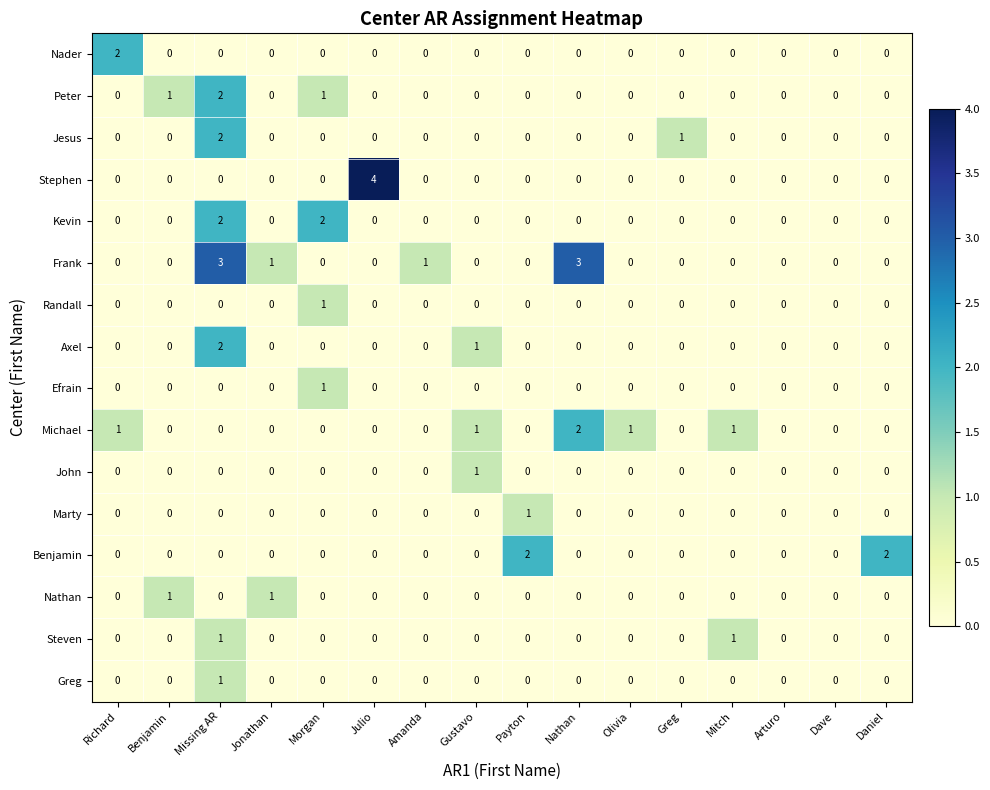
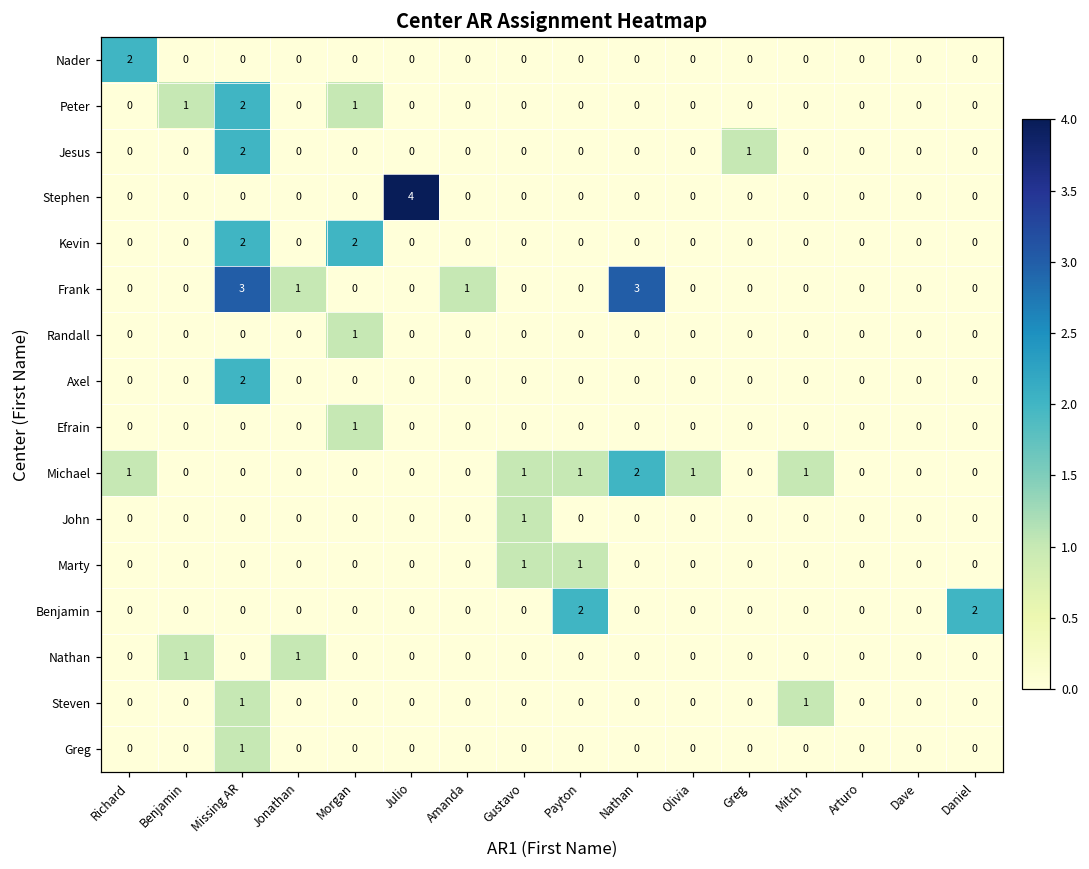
  {
    "Axel": {
      "Richard": 0,
      "Benjamin": 0,
      "Missing AR": 2,
      "Jonathan": 0,
      "Morgan": 0,
      "Julio": 0,
      "Amanda": 0,
-     "Gustavo": 1,
+     "Gustavo": 0,
      "Payton": 0,
      "Nathan": 0,
      "Olivia": 0,
      "Greg": 0,
      "Mitch": 0,
      "Arturo": 0,
      "Dave": 0,
      "Daniel": 0
    },
    "Michael": {
      "Richard": 1,
      "Benjamin": 0,
      "Missing AR": 0,
      "Jonathan": 0,
      "Morgan": 0,
      "Julio": 0,
      "Amanda": 0,
      "Gustavo": 1,
-     "Payton": 0,
+     "Payton": 1,
      "Nathan": 2,
      "Olivia": 1,
      "Greg": 0,
      "Mitch": 1,
      "Arturo": 0,
      "Dave": 0,
      "Daniel": 0
    },
    "Marty": {
      "Richard": 0,
      "Benjamin": 0,
      "Missing AR": 0,
      "Jonathan": 0,
      "Morgan": 0,
      "Julio": 0,
      "Amanda": 0,
-     "Gustavo": 0,
+     "Gustavo": 1,
      "Payton": 1,
      "Nathan": 0,
      "Olivia": 0,
      "Greg": 0,
      "Mitch": 0,
      "Arturo": 0,
      "Dave": 0,
      "Daniel": 0
    }
  }
